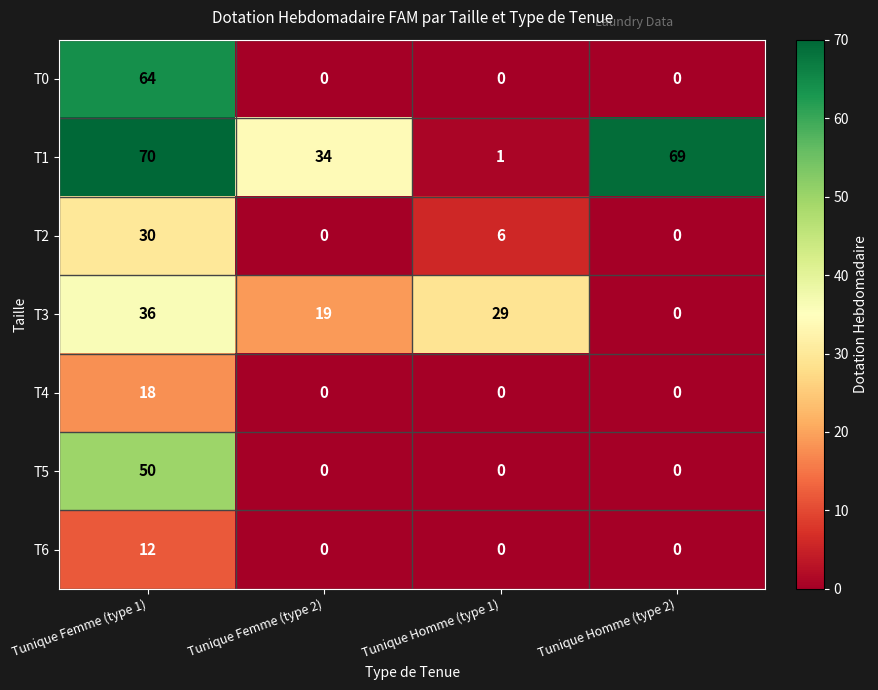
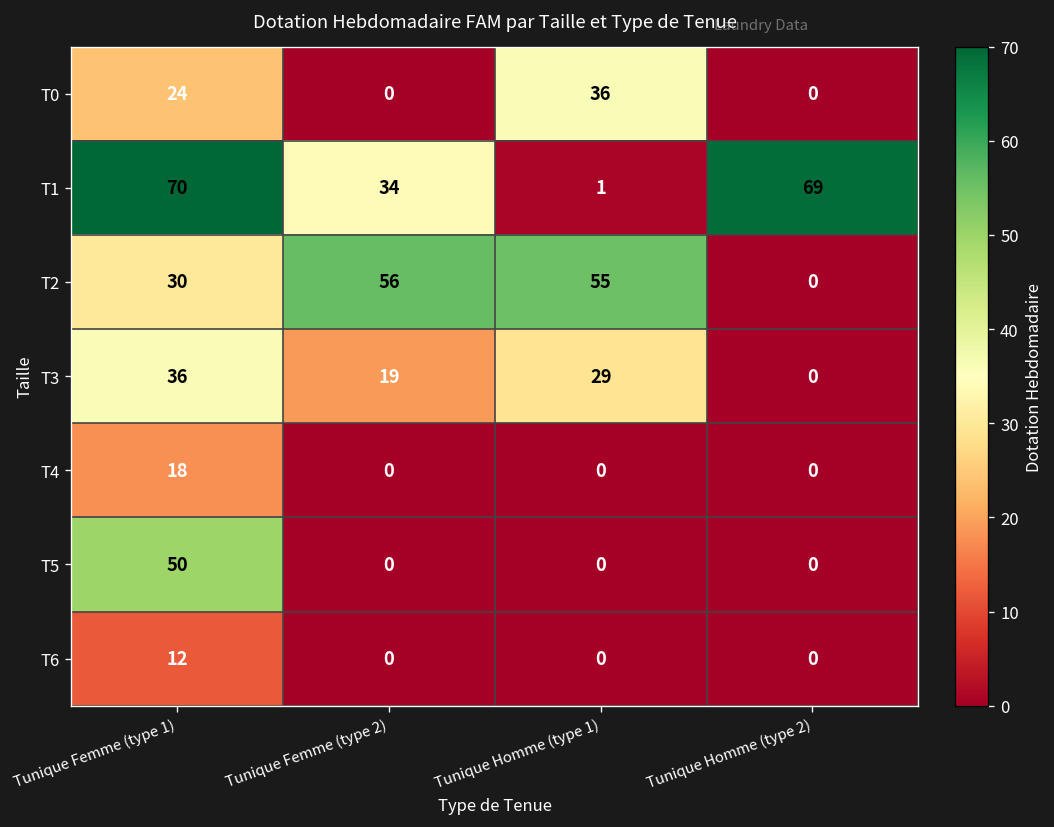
  {
    "T0": {
-     "Tunique Femme (type 1)": 64,
+     "Tunique Femme (type 1)": 24,
      "Tunique Femme (type 2)": 0,
-     "Tunique Homme (type 1)": 0,
+     "Tunique Homme (type 1)": 36,
      "Tunique Homme (type 2)": 0
    },
    "T1": {
      "Tunique Femme (type 1)": 70,
      "Tunique Femme (type 2)": 34,
      "Tunique Homme (type 1)": 1,
      "Tunique Homme (type 2)": 69
    },
    "T2": {
      "Tunique Femme (type 1)": 30,
-     "Tunique Femme (type 2)": 0,
-     "Tunique Homme (type 1)": 6,
+     "Tunique Femme (type 2)": 56,
+     "Tunique Homme (type 1)": 55,
      "Tunique Homme (type 2)": 0
    },
    "T3": {
      "Tunique Femme (type 1)": 36,
      "Tunique Femme (type 2)": 19,
      "Tunique Homme (type 1)": 29,
      "Tunique Homme (type 2)": 0
    },
    "T4": {
      "Tunique Femme (type 1)": 18,
      "Tunique Femme (type 2)": 0,
      "Tunique Homme (type 1)": 0,
      "Tunique Homme (type 2)": 0
    },
    "T5": {
      "Tunique Femme (type 1)": 50,
      "Tunique Femme (type 2)": 0,
      "Tunique Homme (type 1)": 0,
      "Tunique Homme (type 2)": 0
    },
    "T6": {
      "Tunique Femme (type 1)": 12,
      "Tunique Femme (type 2)": 0,
      "Tunique Homme (type 1)": 0,
      "Tunique Homme (type 2)": 0
    }
  }
